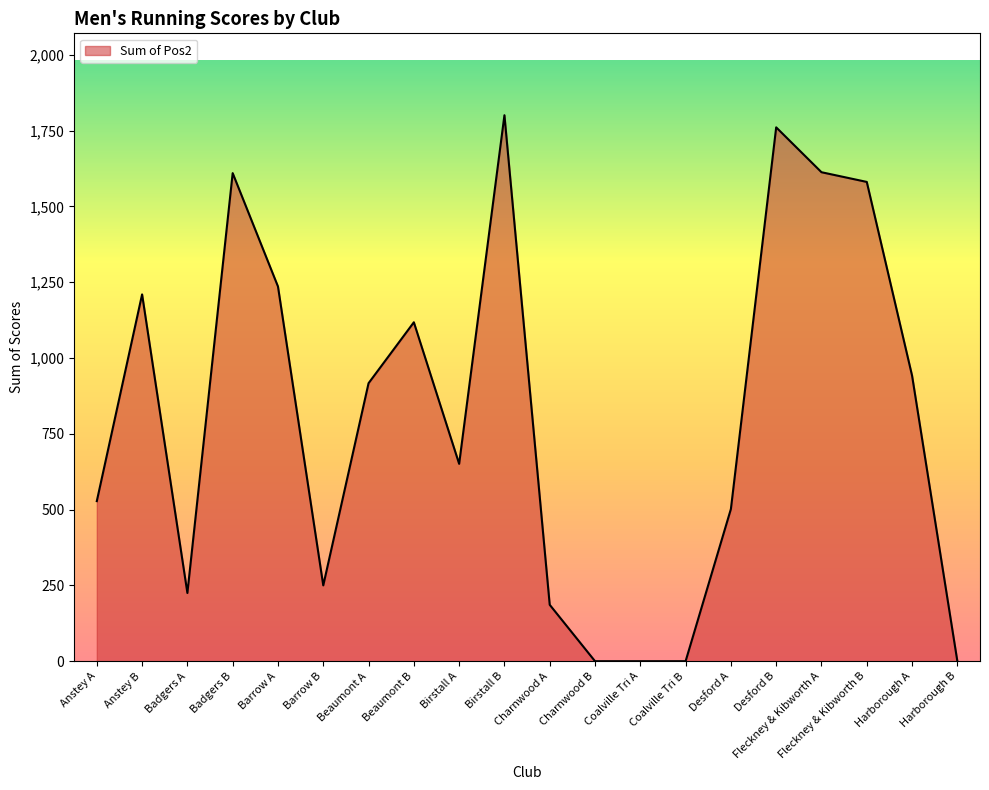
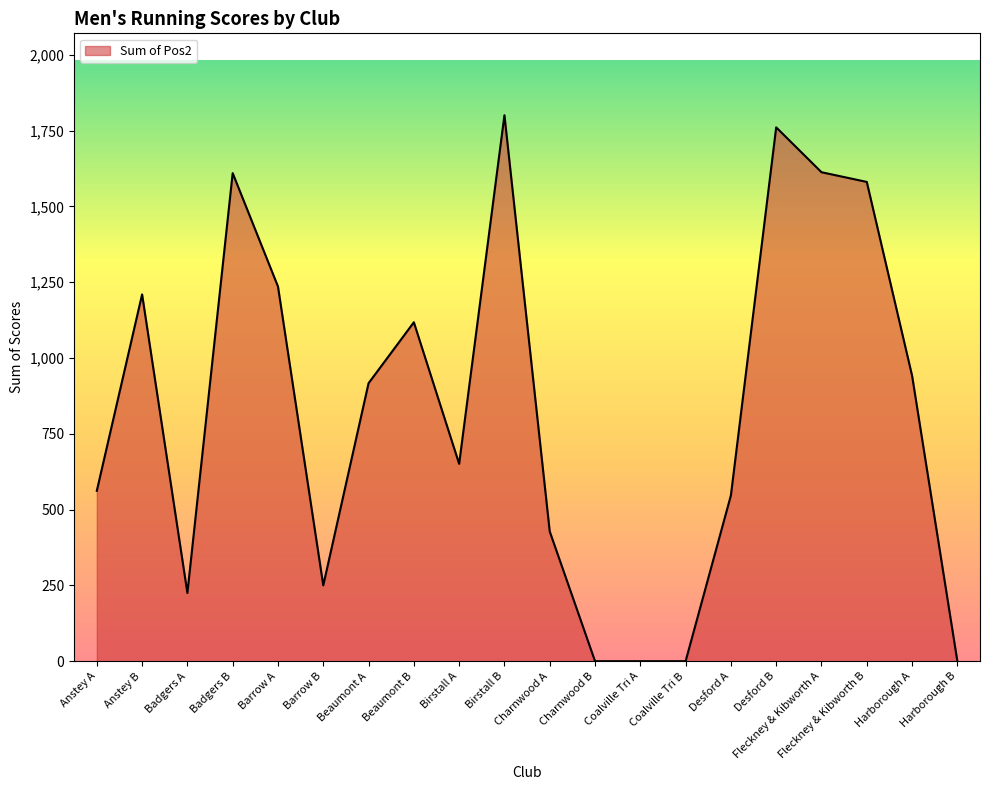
  {
-   "Anstey A": "530",
+   "Anstey A": "560",
    "Anstey B": "1,210",
    "Badgers A": "230",
    "Badgers B": "1,610",
    "Barrow A": "1,240",
    "Barrow B": "250",
    "Beaumont A": "920",
    "Beaumont B": "1,120",
    "Birstall A": "650",
    "Birstall B": "1,800",
-   "Charnwood A": "190",
+   "Charnwood A": "430",
    "Charnwood B": "0",
    "Coalville Tri A": "0",
    "Coalville Tri B": "0",
-   "Desford A": "500",
+   "Desford A": "550",
    "Desford B": "1,760",
    "Fleckney & Kibworth A": "1,610",
    "Fleckney & Kibworth B": "1,580",
    "Harborough A": "940",
    "Harborough B": "0"
  }
